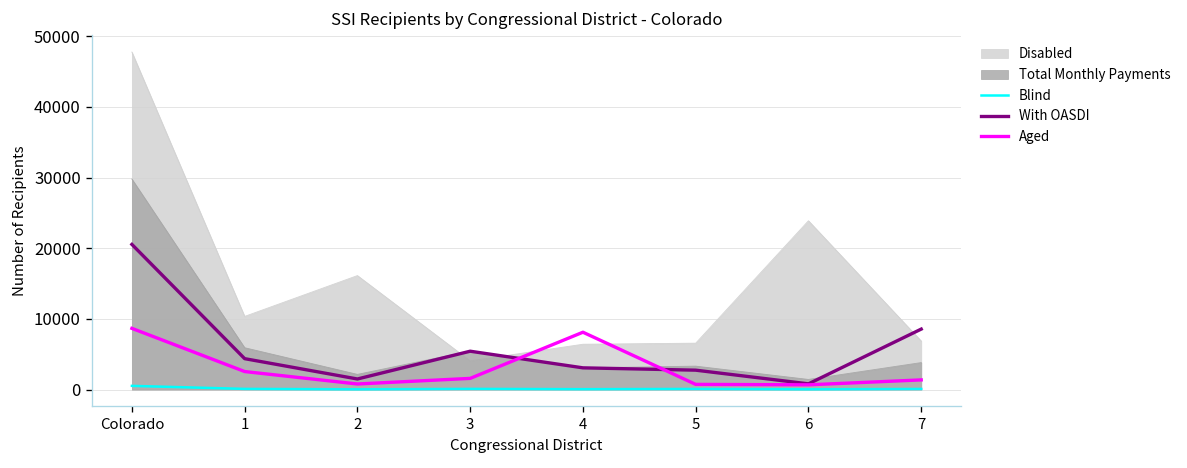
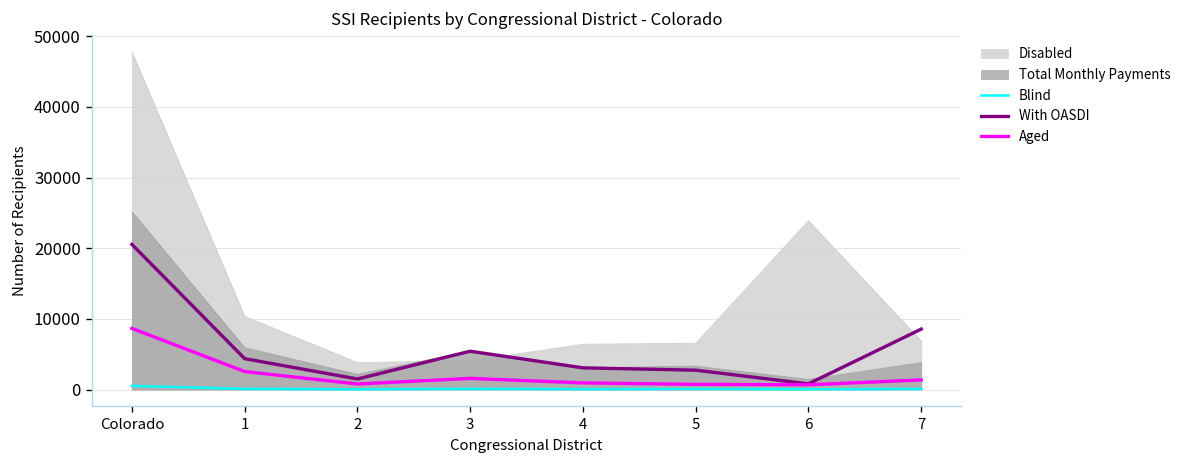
  {
    "Disabled": {
      "Colorado": 48000,
      "1": 10000,
-     "2": 16000,
+     "2": 4000,
      "3": 4000,
      "4": 6000,
      "5": 7000,
      "6": 24000,
      "7": 7000
    },
    "Total Monthly Payments": {
-     "Colorado": 30000,
+     "Colorado": 25000,
      "1": 6000,
      "2": 2000,
      "5": 3000,
      "6": 1000,
      "7": 4000
    },
    "Blind": {
      "Colorado": 1000,
      "1": 0,
      "2": 0,
      "3": 0,
      "4": 0,
      "5": 0,
      "6": 0,
      "7": 0
    },
    "With OASDI": {
      "Colorado": 21000,
      "1": 4000,
      "2": 2000,
      "5": 3000,
      "7": 9000
    },
    "Aged": {
      "Colorado": 9000,
      "1": 3000,
      "2": 1000,
      "3": 2000,
-     "4": 8000,
+     "4": 1000,
      "5": 1000,
      "7": 1000
    }
  }
